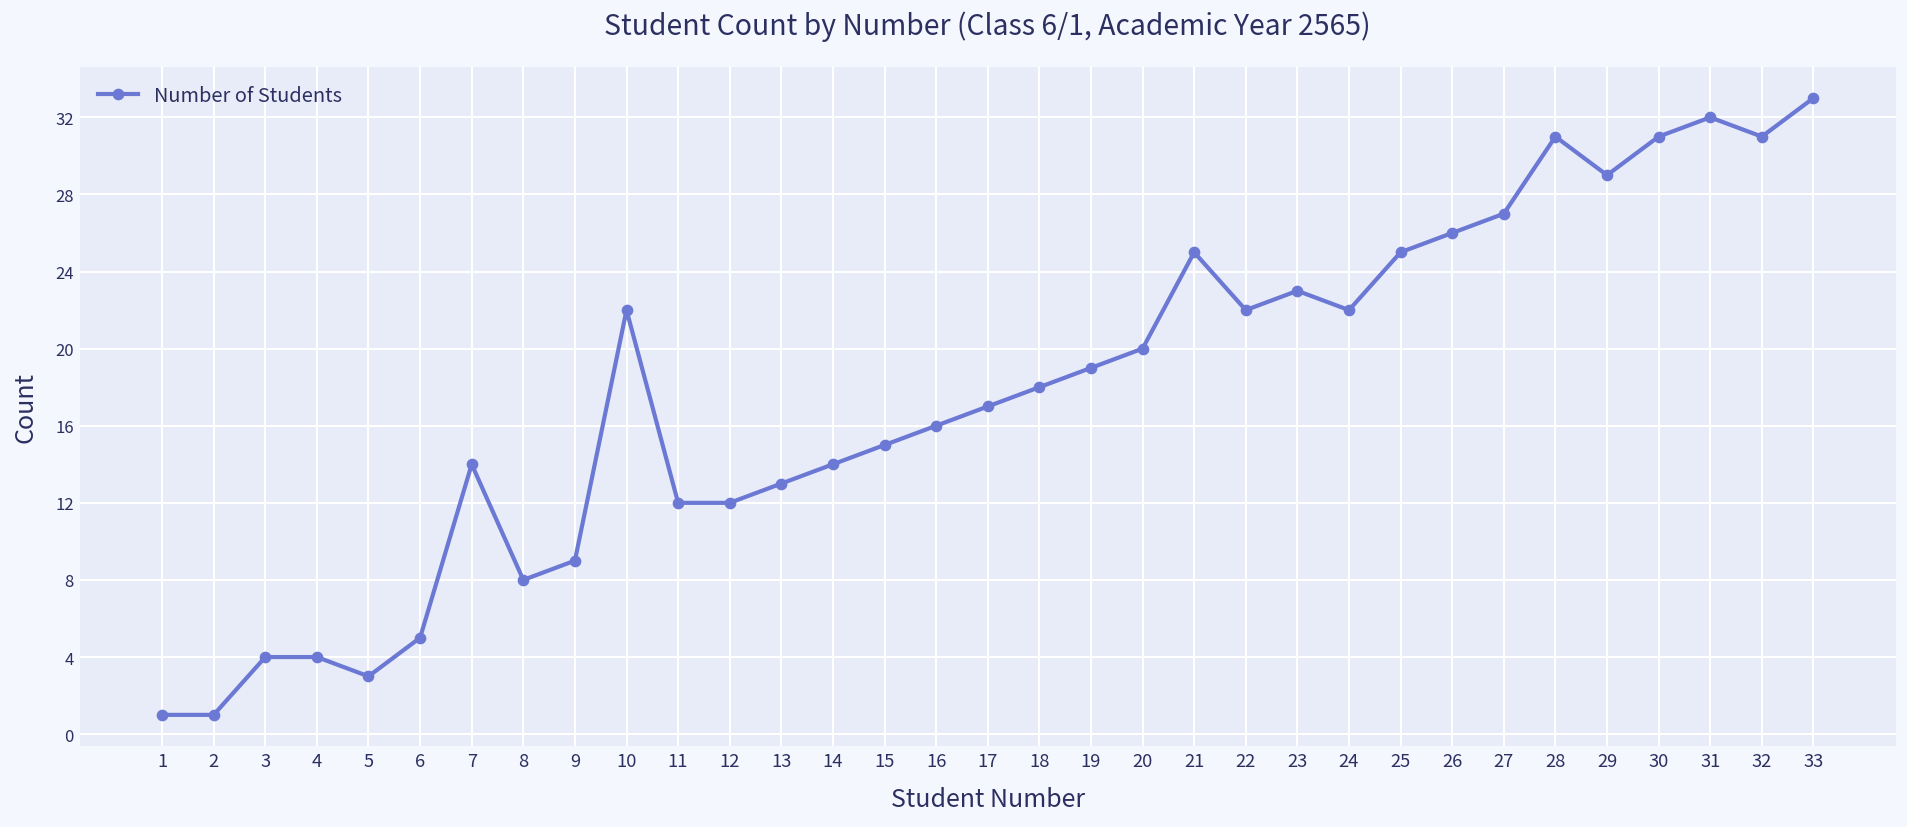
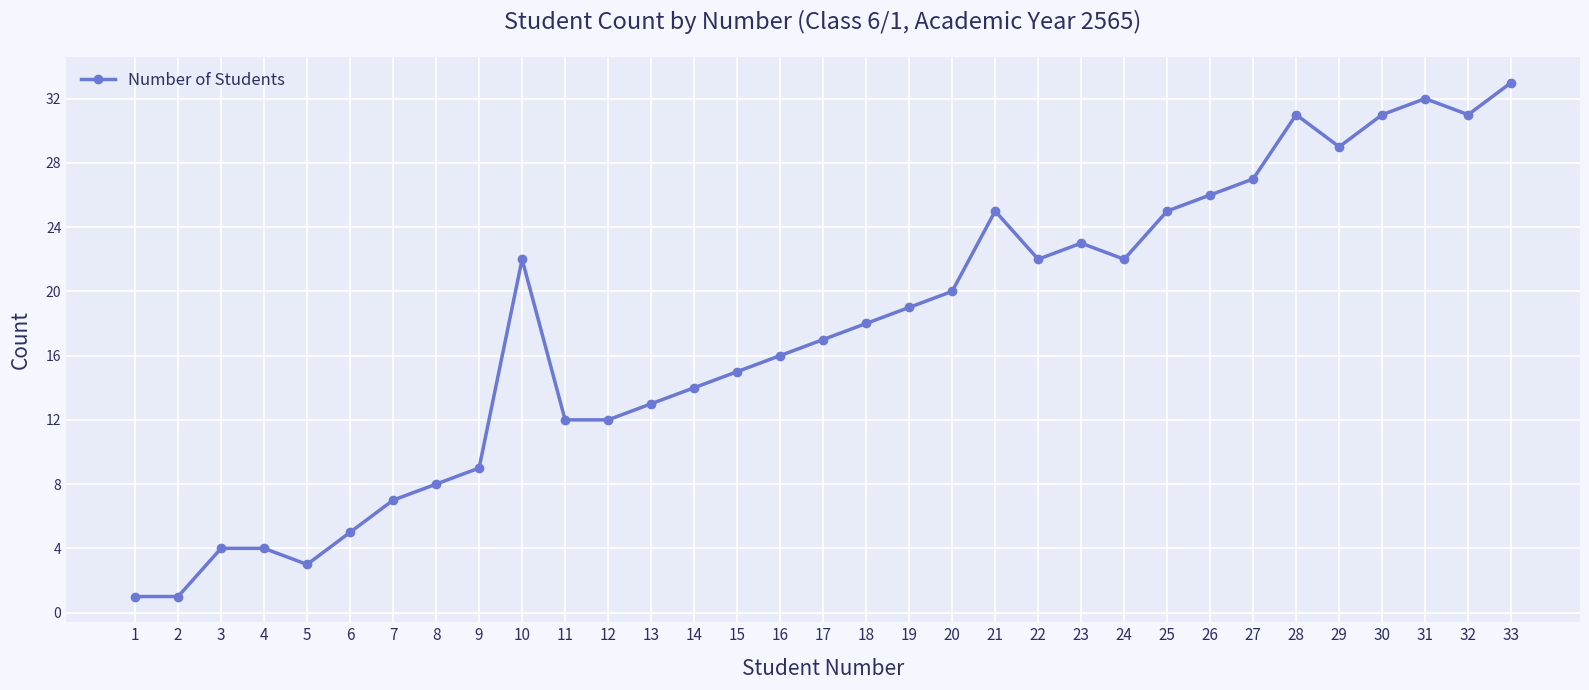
  {
    "1": 1,
    "2": 1,
    "3": 4,
    "4": 4,
    "5": 3,
    "6": 5,
-   "7": 14,
+   "7": 7,
    "8": 8,
    "9": 9,
    "10": 22,
    "11": 12,
    "12": 12,
    "13": 13,
    "14": 14,
    "15": 15,
    "16": 16,
    "17": 17,
    "18": 18,
    "19": 19,
    "20": 20,
    "21": 25,
    "22": 22,
    "23": 23,
    "24": 22,
    "25": 25,
    "26": 26,
    "27": 27,
    "28": 31,
    "29": 29,
    "30": 31,
    "31": 32,
    "32": 31,
    "33": 33
  }
